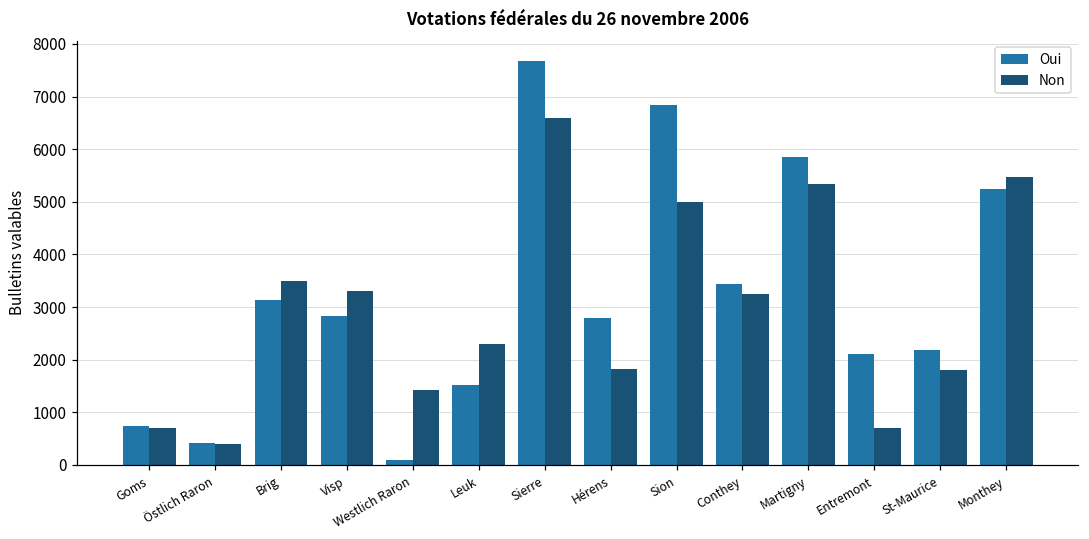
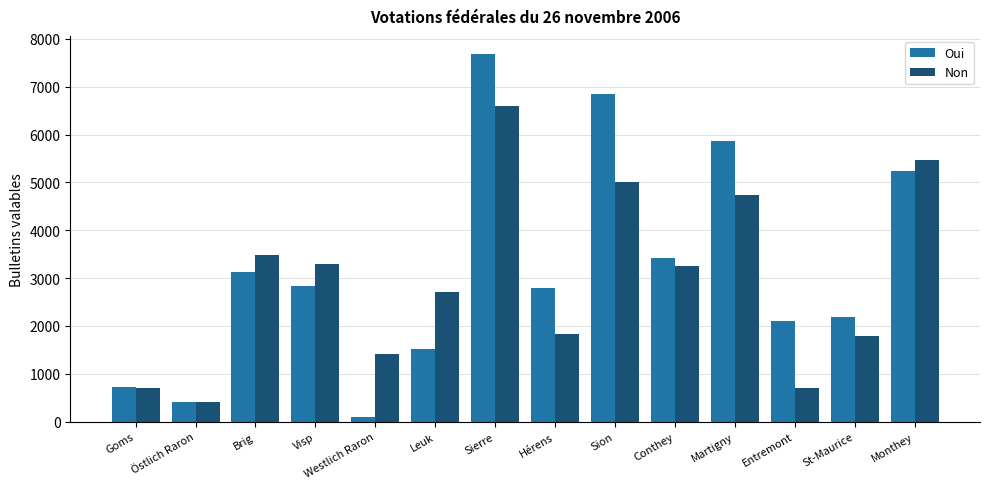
  {
    "Oui": {
      "Goms": 700,
      "Östlich Raron": 400,
      "Brig": 3100,
      "Visp": 2800,
      "Westlich Raron": 100,
      "Leuk": 1500,
      "Sierre": 7700,
      "Hérens": 2800,
      "Sion": 6800,
      "Conthey": 3400,
      "Martigny": 5900,
      "Entremont": 2100,
      "St-Maurice": 2200,
      "Monthey": 5200
    },
    "Non": {
      "Goms": 700,
      "Östlich Raron": 400,
      "Brig": 3500,
      "Visp": 3300,
      "Westlich Raron": 1400,
-     "Leuk": 2300,
+     "Leuk": 2700,
      "Sierre": 6600,
      "Hérens": 1800,
      "Sion": 5000,
      "Conthey": 3300,
-     "Martigny": 5300,
+     "Martigny": 4700,
      "Entremont": 700,
      "St-Maurice": 1800,
      "Monthey": 5500
    }
  }
